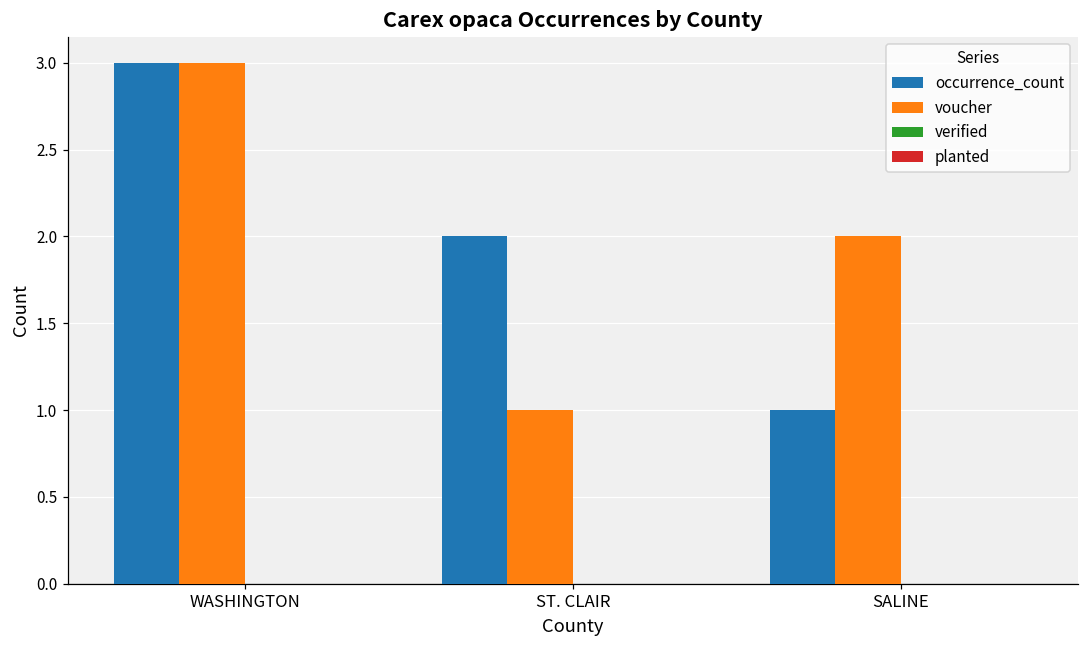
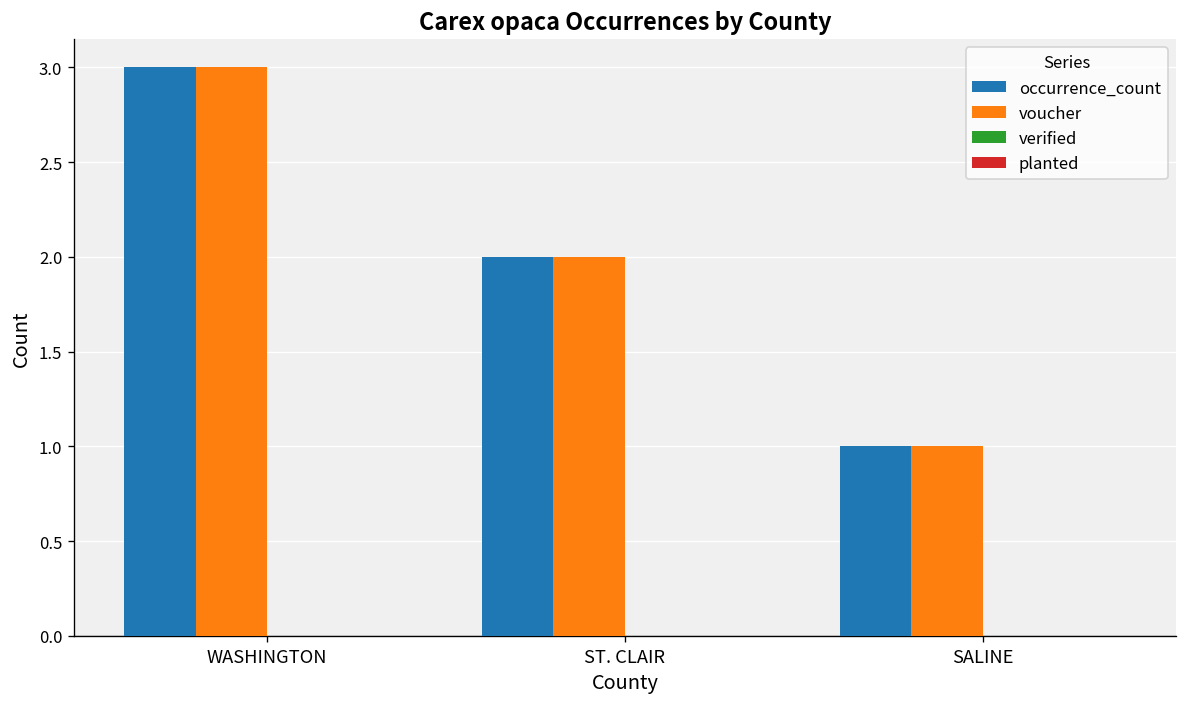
  {
    "occurrence_count": {
      "WASHINGTON": 3,
      "ST. CLAIR": 2,
      "SALINE": 1
    },
    "voucher": {
      "WASHINGTON": 3,
-     "ST. CLAIR": 1,
-     "SALINE": 2
+     "ST. CLAIR": 2,
+     "SALINE": 1
    },
    "verified": {
      "WASHINGTON": 0,
      "ST. CLAIR": 0,
      "SALINE": 0
    },
    "planted": {
      "WASHINGTON": 0,
      "ST. CLAIR": 0,
      "SALINE": 0
    }
  }
